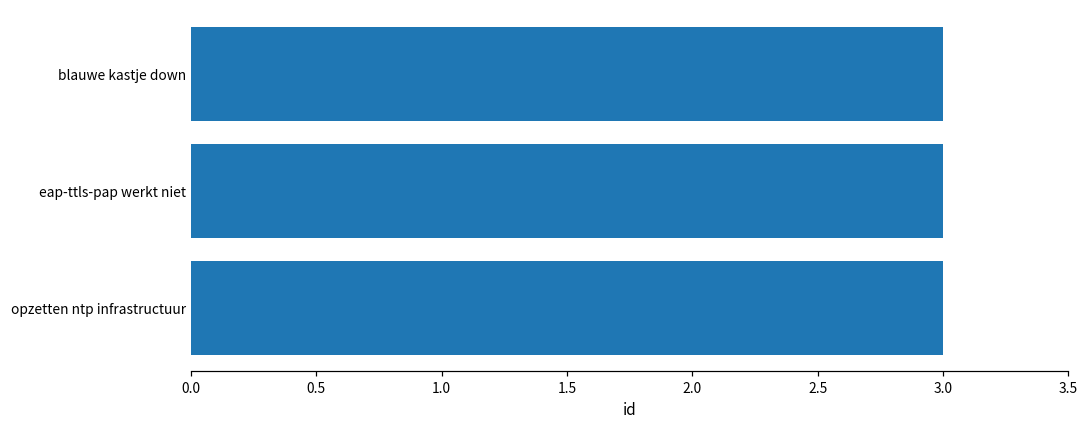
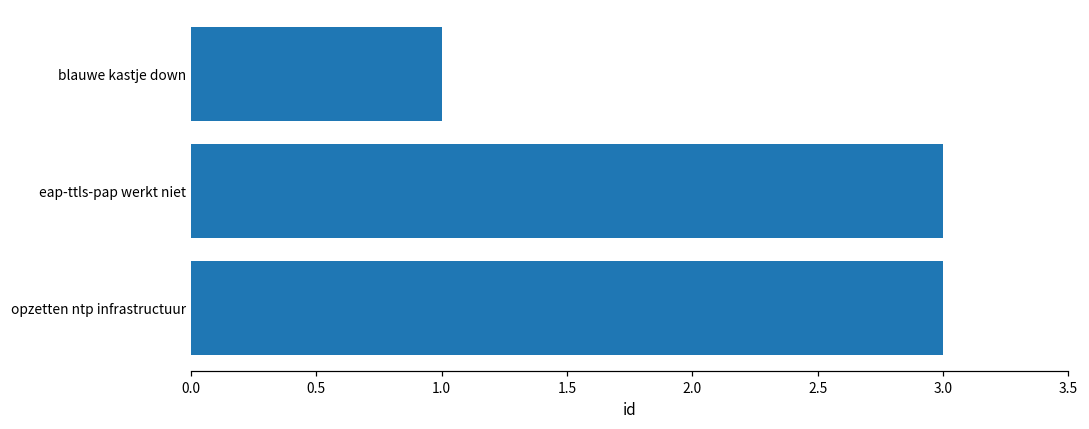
  {
-   "blauwe kastje down": 3,
+   "blauwe kastje down": 1,
    "eap-ttls-pap werkt niet": 3,
    "opzetten ntp infrastructuur": 3
  }
